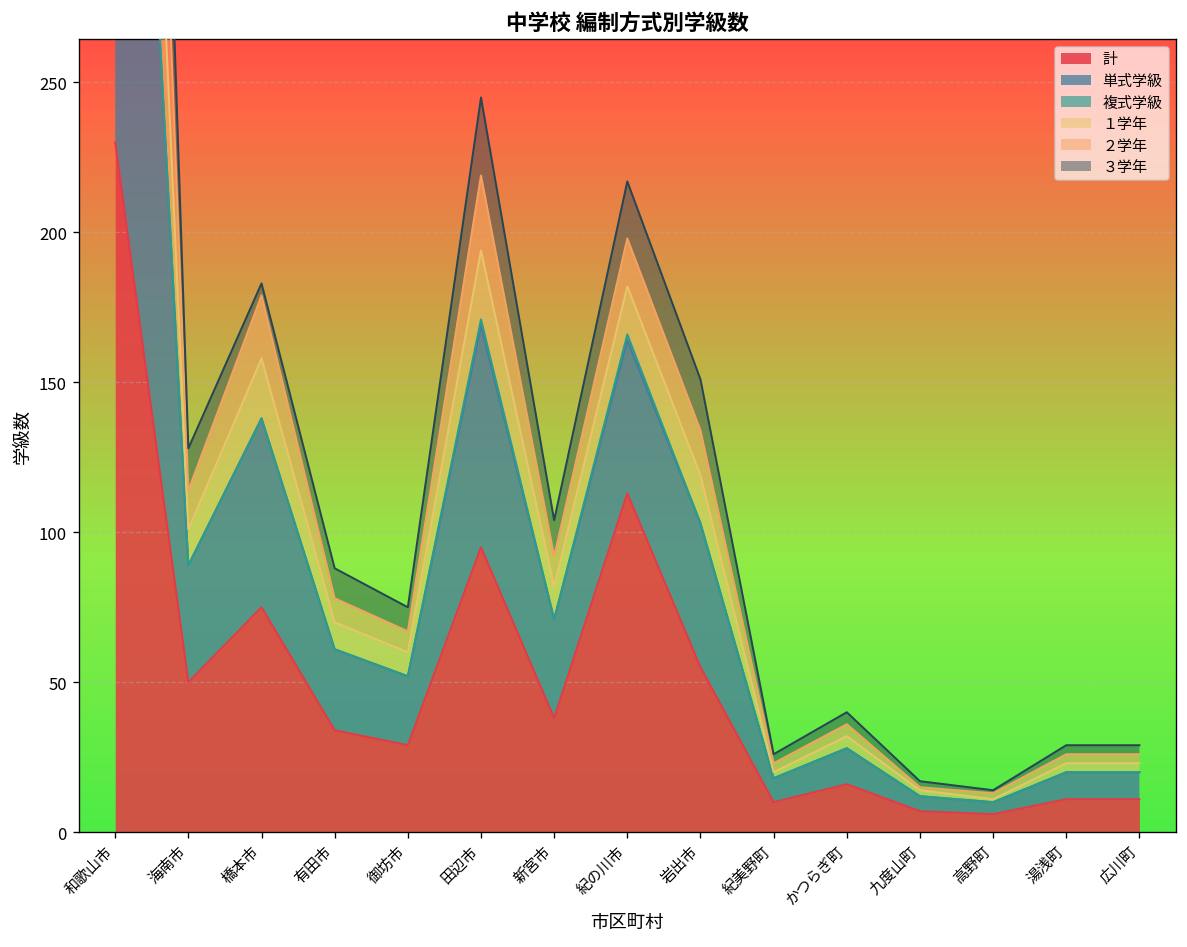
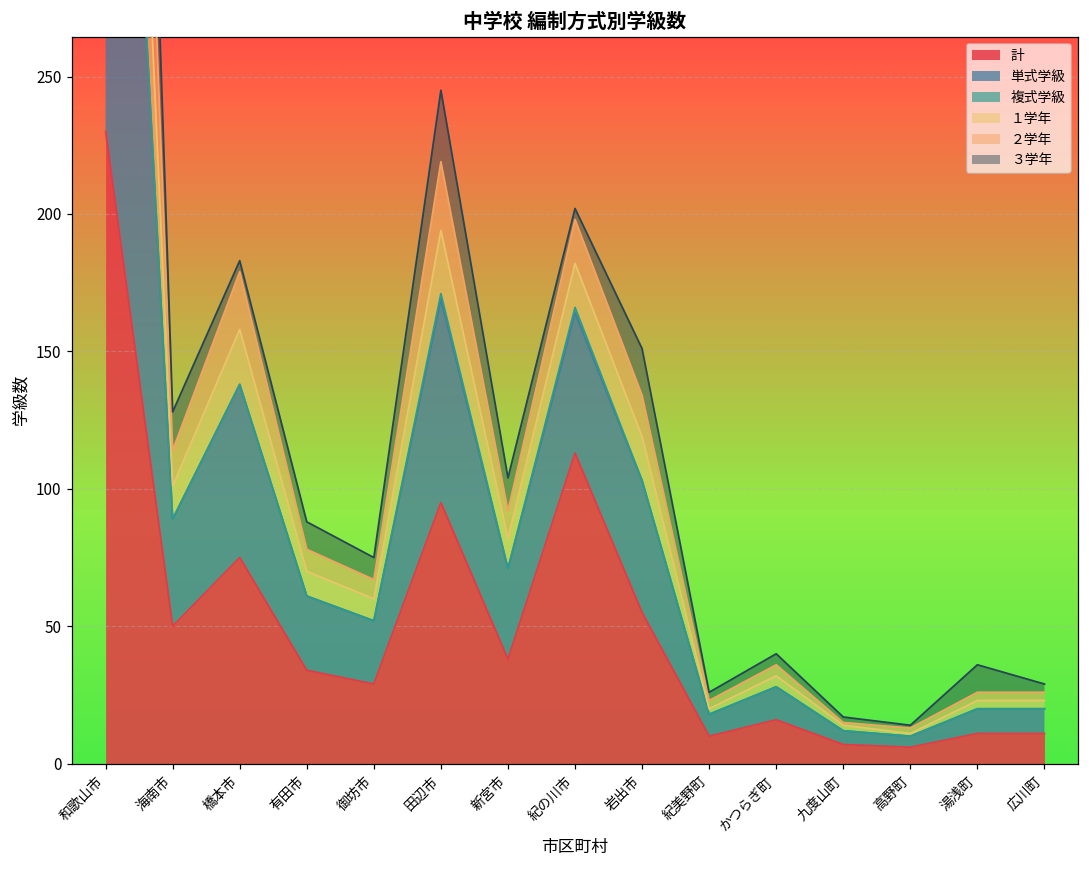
  {
    "計": {
      "和歌山市": 230,
      "海南市": 50,
      "橋本市": 75,
      "有田市": 34,
      "御坊市": 29,
      "田辺市": 95,
      "新宮市": 38,
      "紀の川市": 113,
      "岩出市": 55,
      "紀美野町": 10,
      "かつらぎ町": 16,
      "九度山町": 7,
      "高野町": 6,
      "湯浅町": 11,
      "広川町": 11
    },
    "３学年": {
      "海南市": 14,
      "橋本市": 4,
      "有田市": 10,
      "御坊市": 8,
      "田辺市": 26,
      "新宮市": 12,
-     "紀の川市": 19,
+     "紀の川市": 4,
      "岩出市": 17,
      "紀美野町": 3,
      "かつらぎ町": 4,
      "九度山町": 2,
-     "湯浅町": 3,
+     "湯浅町": 10,
      "広川町": 3
    }
  }
